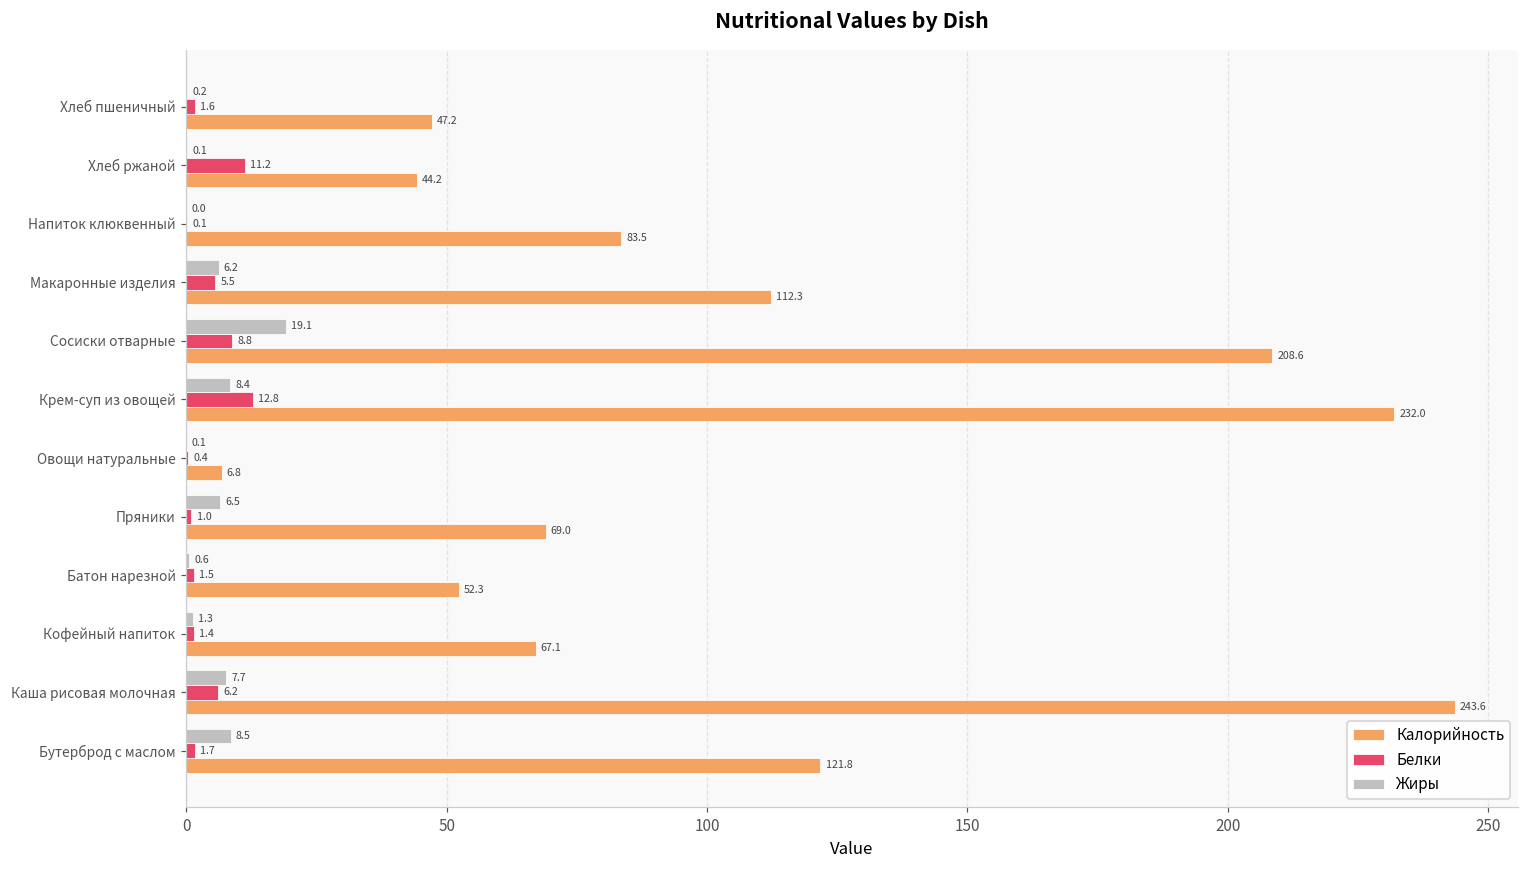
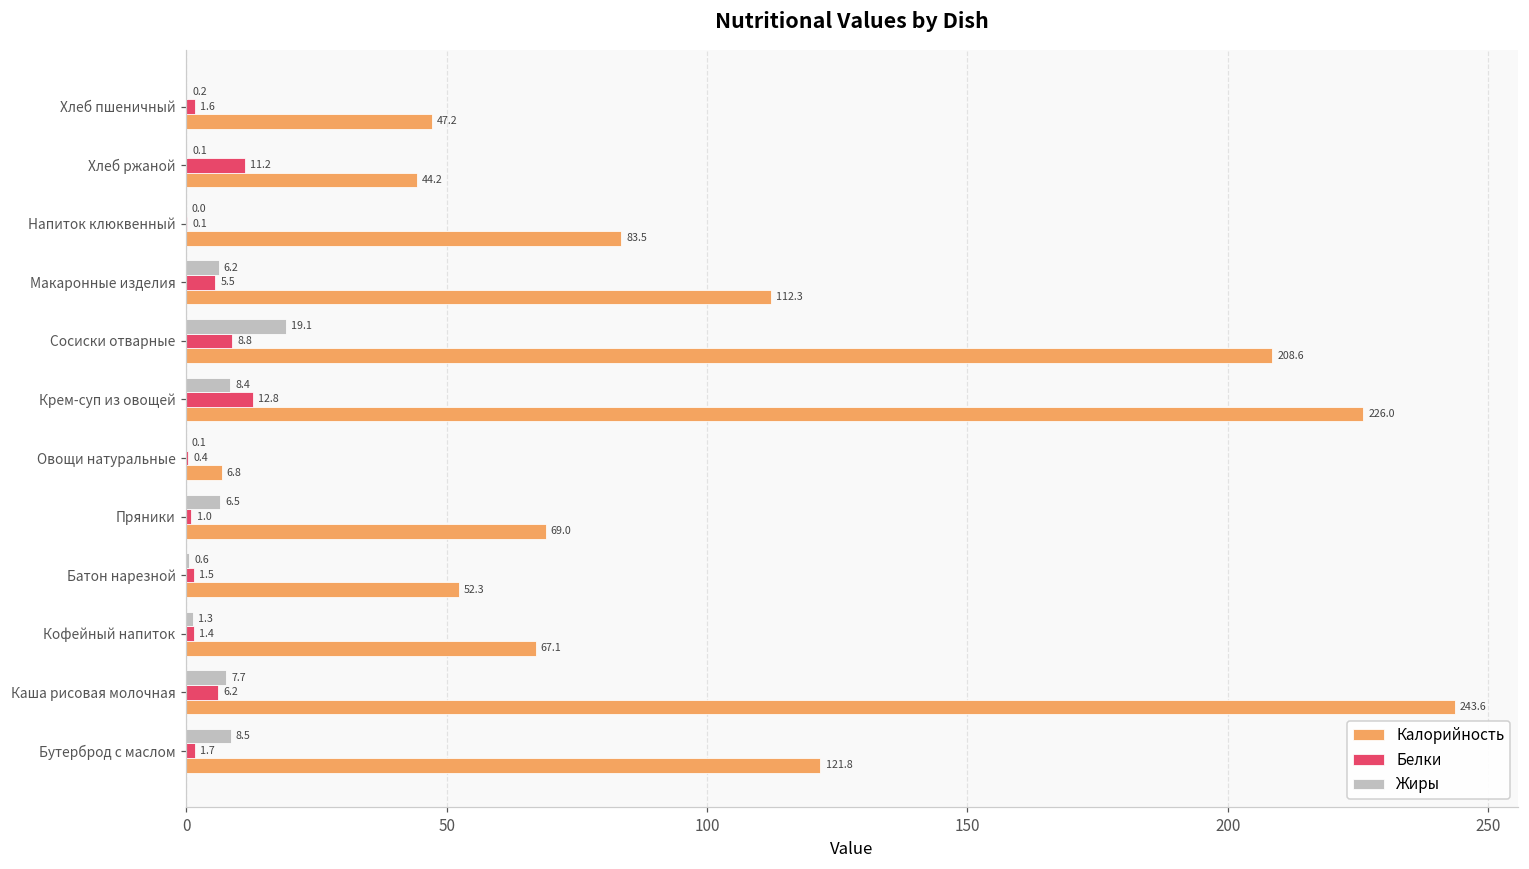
  {
    "Калорийность": {
      "Хлеб пшеничный": 47.2,
      "Хлеб ржаной": 44.2,
      "Напиток клюквенный": 83.5,
      "Макаронные изделия": 112.3,
      "Сосиски отварные": 208.6,
-     "Крем-суп из овощей": 232.0,
+     "Крем-суп из овощей": 226.0,
      "Овощи натуральные": 6.8,
      "Пряники": 69.0,
      "Батон нарезной": 52.3,
      "Кофейный напиток": 67.1,
      "Каша рисовая молочная": 243.6,
      "Бутерброд с маслом": 121.8
    },
    "Белки": {
      "Хлеб пшеничный": 1.6,
      "Хлеб ржаной": 11.2,
      "Напиток клюквенный": 0.1,
      "Макаронные изделия": 5.5,
      "Сосиски отварные": 8.8,
      "Крем-суп из овощей": 12.8,
      "Овощи натуральные": 0.4,
      "Пряники": 1.0,
      "Батон нарезной": 1.5,
      "Кофейный напиток": 1.4,
      "Каша рисовая молочная": 6.2,
      "Бутерброд с маслом": 1.7
    },
    "Жиры": {
      "Хлеб пшеничный": 0.2,
      "Хлеб ржаной": 0.1,
      "Напиток клюквенный": 0.0,
      "Макаронные изделия": 6.2,
      "Сосиски отварные": 19.1,
      "Крем-суп из овощей": 8.4,
      "Овощи натуральные": 0.1,
      "Пряники": 6.5,
      "Батон нарезной": 0.6,
      "Кофейный напиток": 1.3,
      "Каша рисовая молочная": 7.7,
      "Бутерброд с маслом": 8.5
    }
  }
